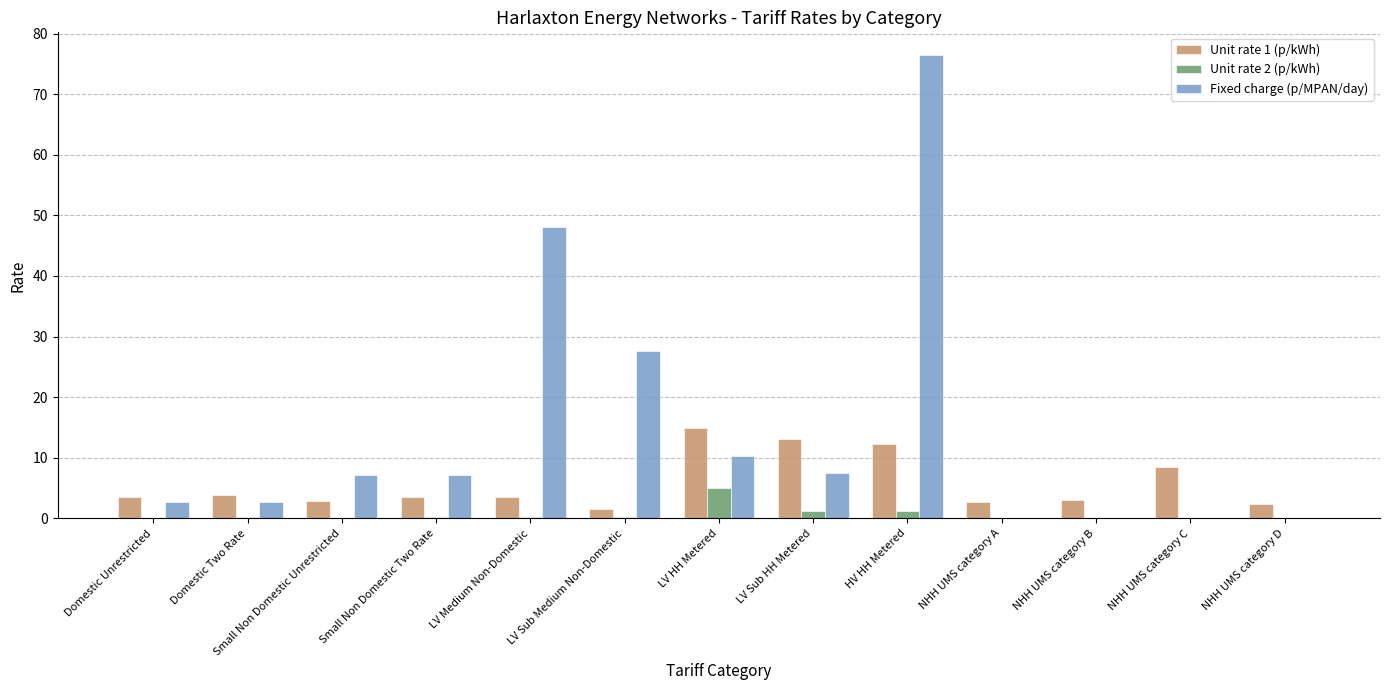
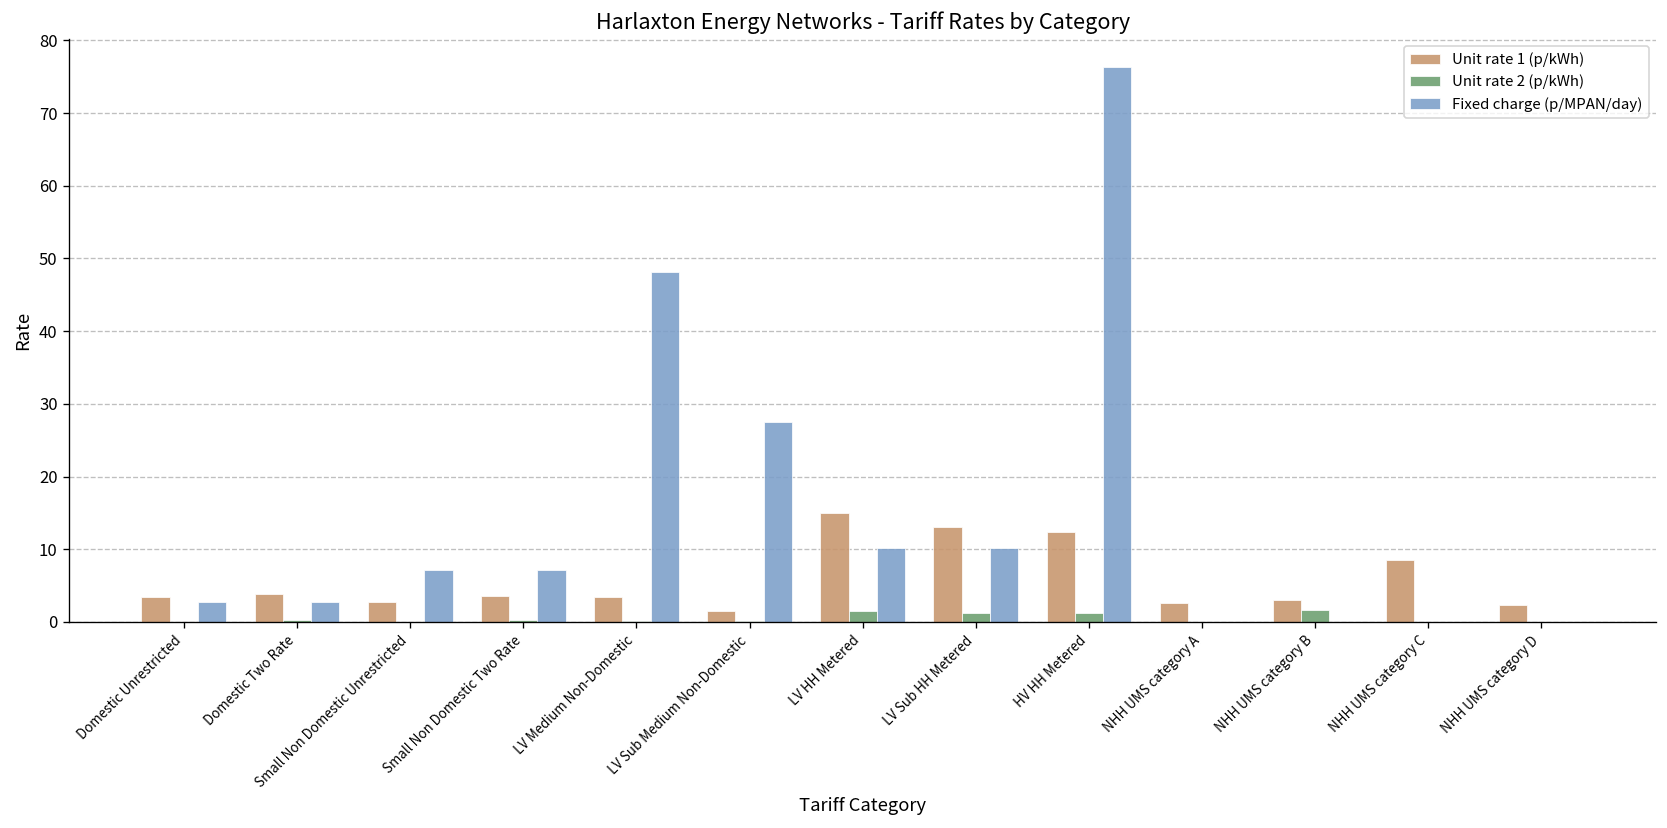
  {
    "Unit rate 1 (p/kWh)": {
      "Domestic Unrestricted": 3,
      "Domestic Two Rate": 4,
      "Small Non Domestic Unrestricted": 3,
      "Small Non Domestic Two Rate": 4,
      "LV Medium Non-Domestic": 3,
      "LV Sub Medium Non-Domestic": 2,
      "LV HH Metered": 15,
      "LV Sub HH Metered": 13,
      "HV HH Metered": 12,
      "NHH UMS category A": 3,
      "NHH UMS category B": 3,
      "NHH UMS category C": 9,
      "NHH UMS category D": 2
    },
    "Unit rate 2 (p/kWh)": {
      "Domestic Unrestricted": 0,
      "Small Non Domestic Unrestricted": 0,
-     "LV HH Metered": 5,
+     "LV HH Metered": 2,
      "LV Sub HH Metered": 1,
      "HV HH Metered": 1,
      "NHH UMS category A": 0,
-     "NHH UMS category B": 0,
+     "NHH UMS category B": 2,
      "NHH UMS category C": 0,
      "NHH UMS category D": 0
    },
    "Fixed charge (p/MPAN/day)": {
      "Domestic Unrestricted": 3,
      "Domestic Two Rate": 3,
      "Small Non Domestic Unrestricted": 7,
      "Small Non Domestic Two Rate": 7,
      "LV Medium Non-Domestic": 48,
      "LV Sub Medium Non-Domestic": 28,
      "LV HH Metered": 10,
-     "LV Sub HH Metered": 8,
+     "LV Sub HH Metered": 10,
      "HV HH Metered": 76,
      "NHH UMS category A": 0,
      "NHH UMS category B": 0,
      "NHH UMS category C": 0,
      "NHH UMS category D": 0
    }
  }
